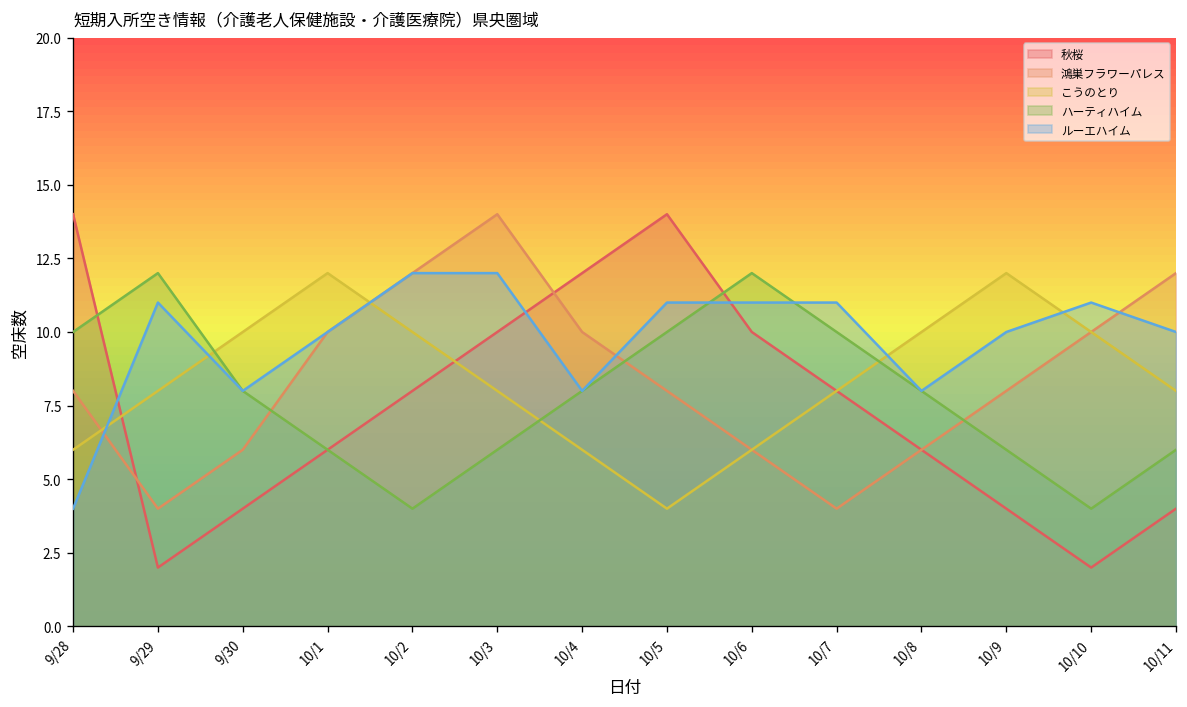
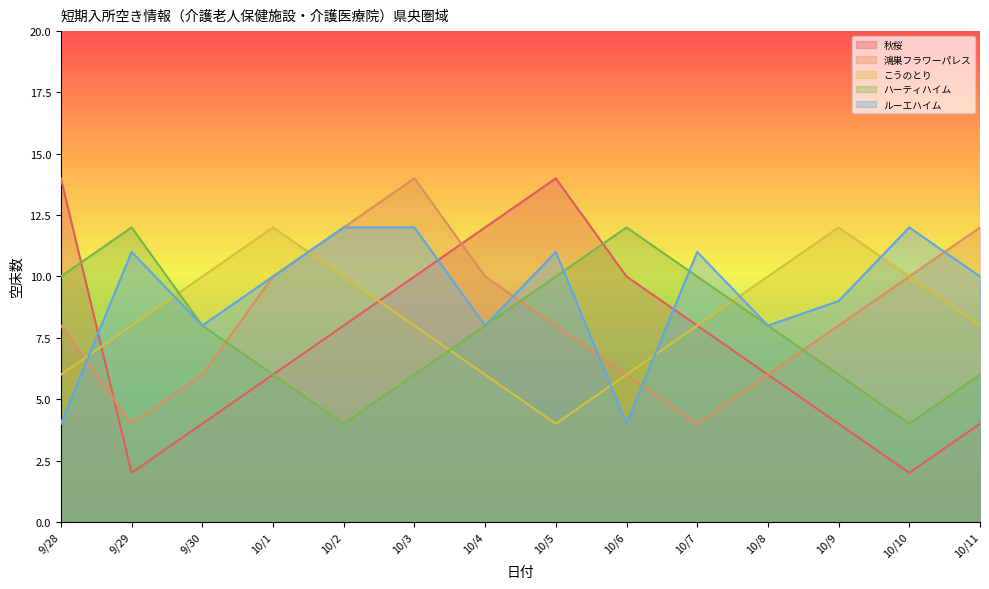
  {
    "ルーエハイム": {
      "9/28": 4,
      "9/29": 11,
      "10/3": 12,
      "10/5": 11,
-     "10/6": 11,
+     "10/6": 4,
      "10/7": 11,
-     "10/9": 10,
-     "10/10": 11,
+     "10/9": 9,
+     "10/10": 12,
      "10/11": 10
    }
  }
